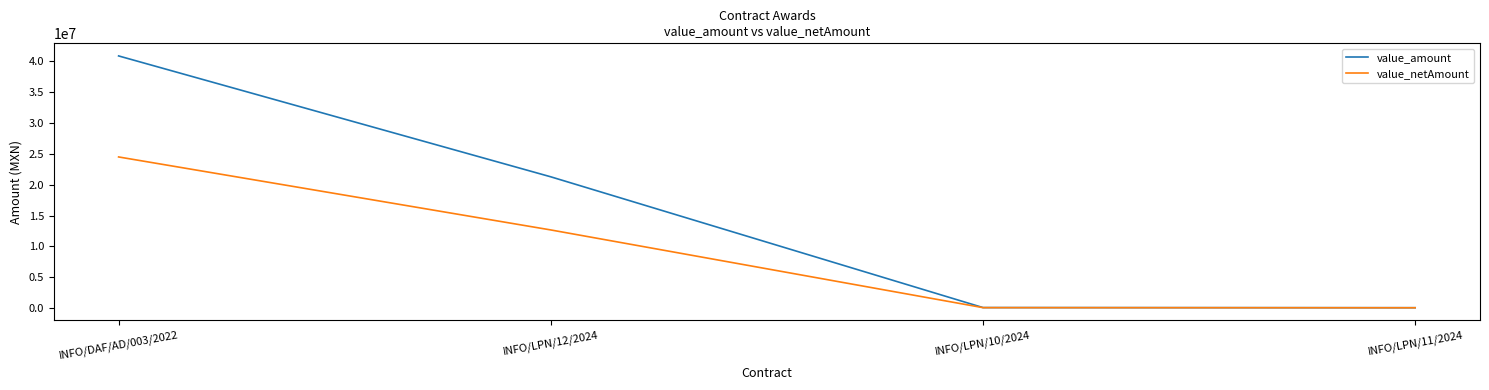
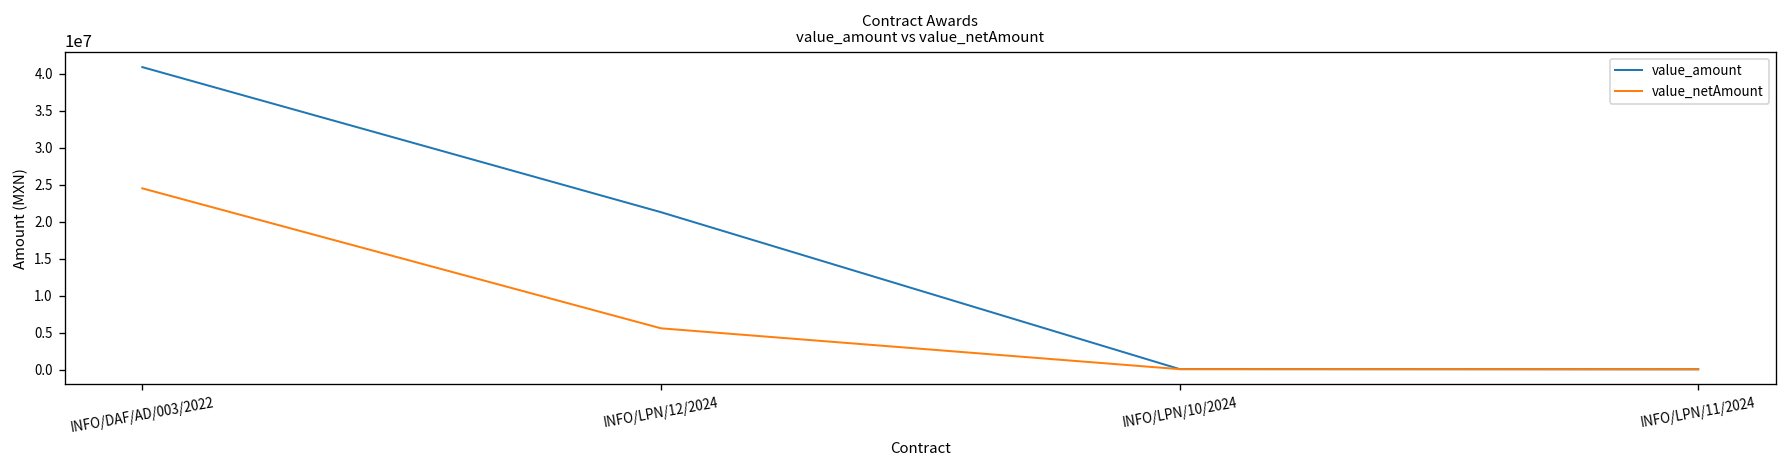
  {
    "value_amount": {
      "INFO/DAF/AD/003/2022": 41000000,
      "INFO/LPN/12/2024": 21000000
    },
    "value_netAmount": {
      "INFO/DAF/AD/003/2022": 25000000,
-     "INFO/LPN/12/2024": 13000000
+     "INFO/LPN/12/2024": 6000000
    }
  }
